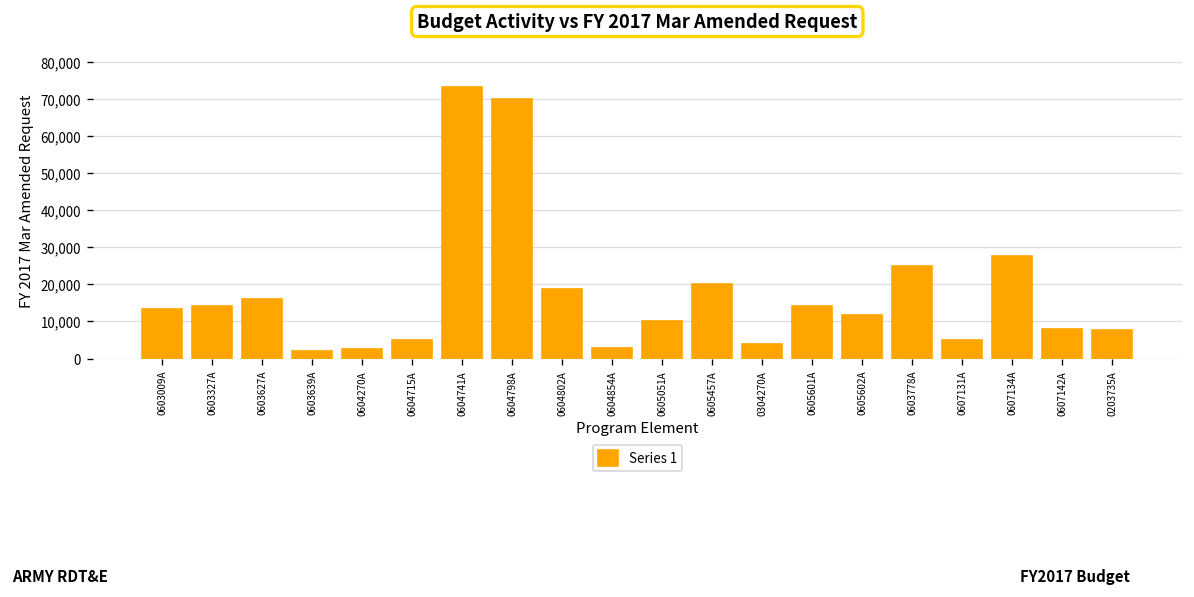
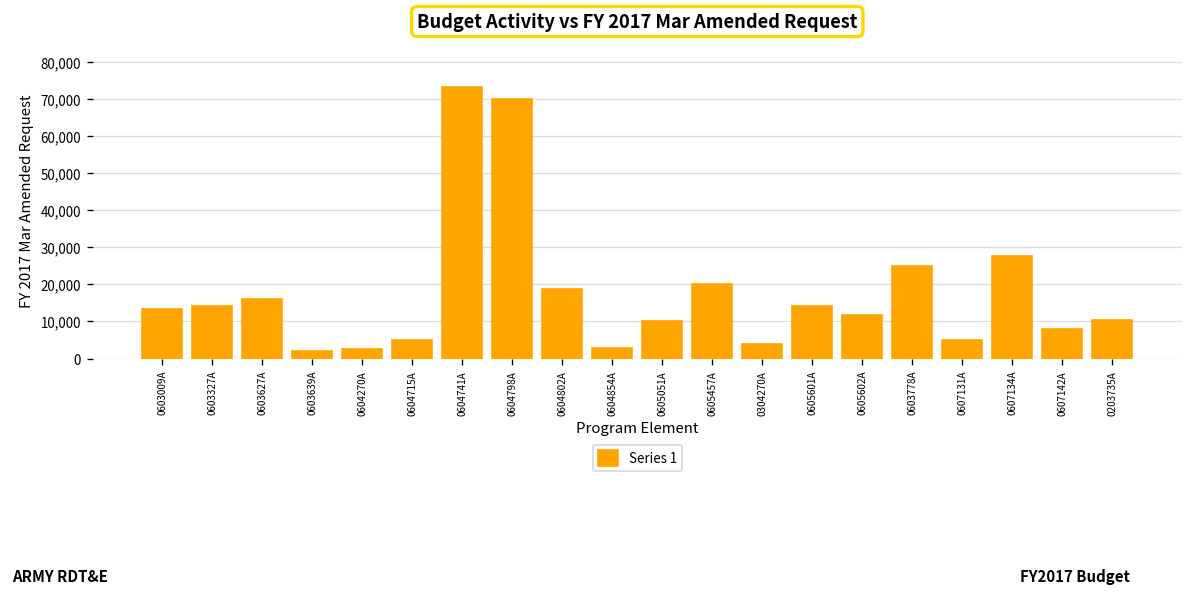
  {
    "0603009A": "13,000",
    "0603327A": "14,000",
    "0603627A": "16,000",
    "0603639A": "2,000",
    "0604270A": "3,000",
    "0604715A": "5,000",
    "0604741A": "73,000",
    "0604798A": "70,000",
    "0604802A": "19,000",
    "0604854A": "3,000",
    "0605051A": "10,000",
    "0605457A": "20,000",
    "0304270A": "4,000",
    "0605601A": "14,000",
    "0605602A": "12,000",
    "0603778A": "25,000",
    "0607131A": "5,000",
    "0607134A": "28,000",
    "0607142A": "8,000",
-   "0203735A": "8,000"
+   "0203735A": "11,000"
  }
